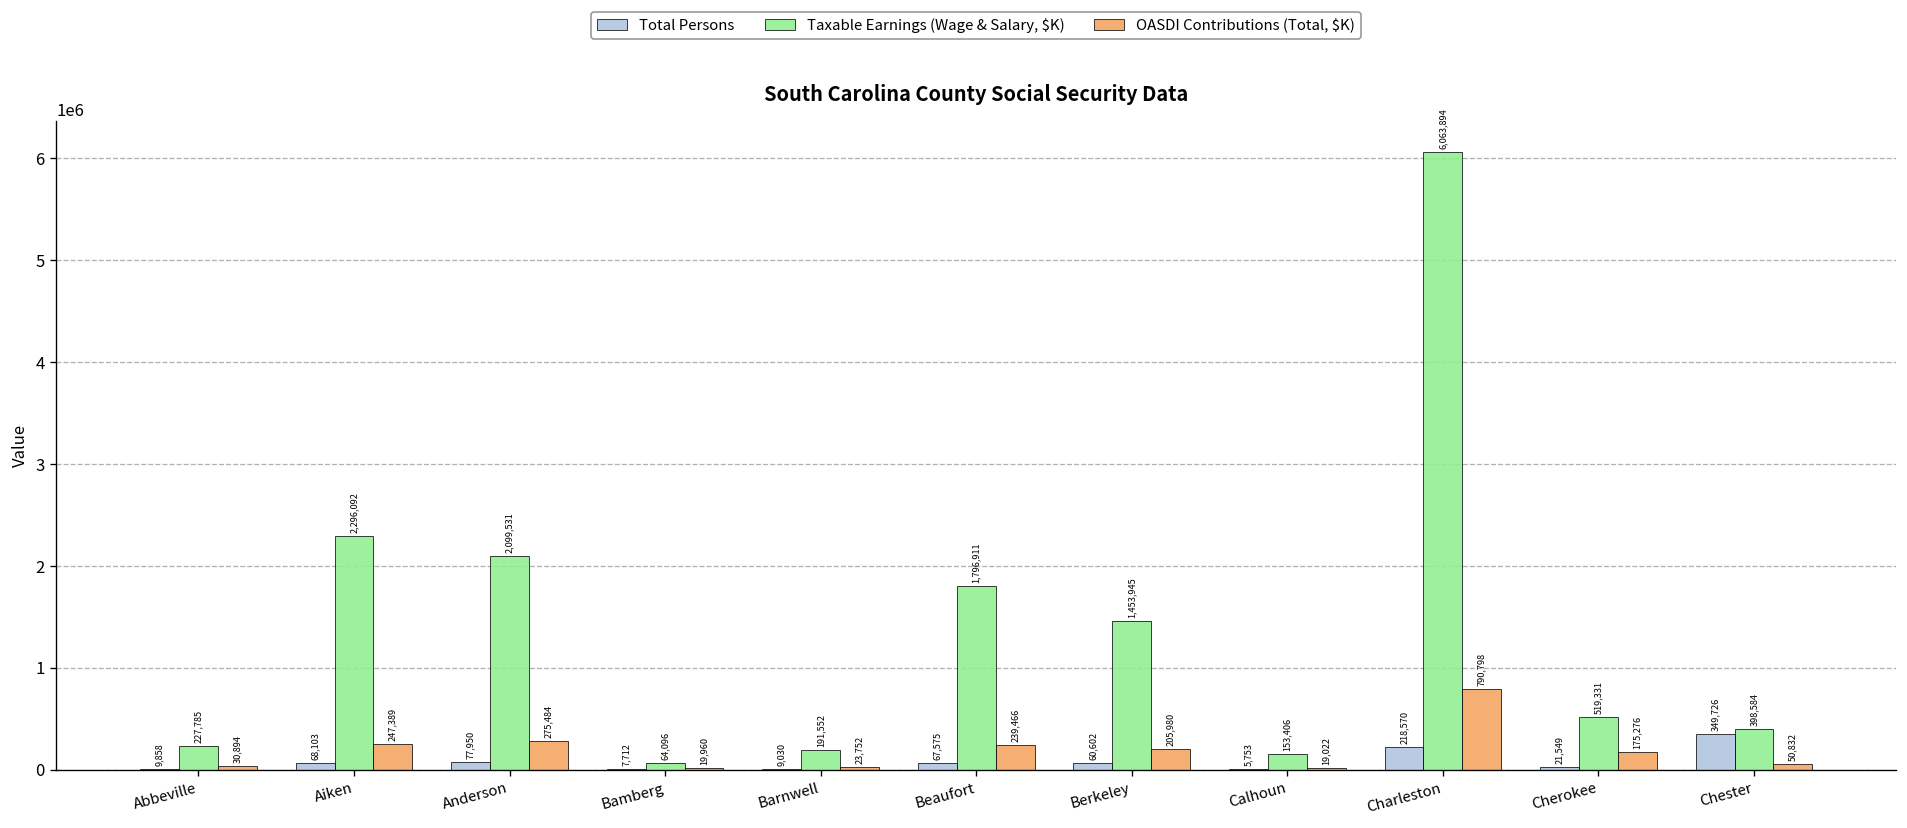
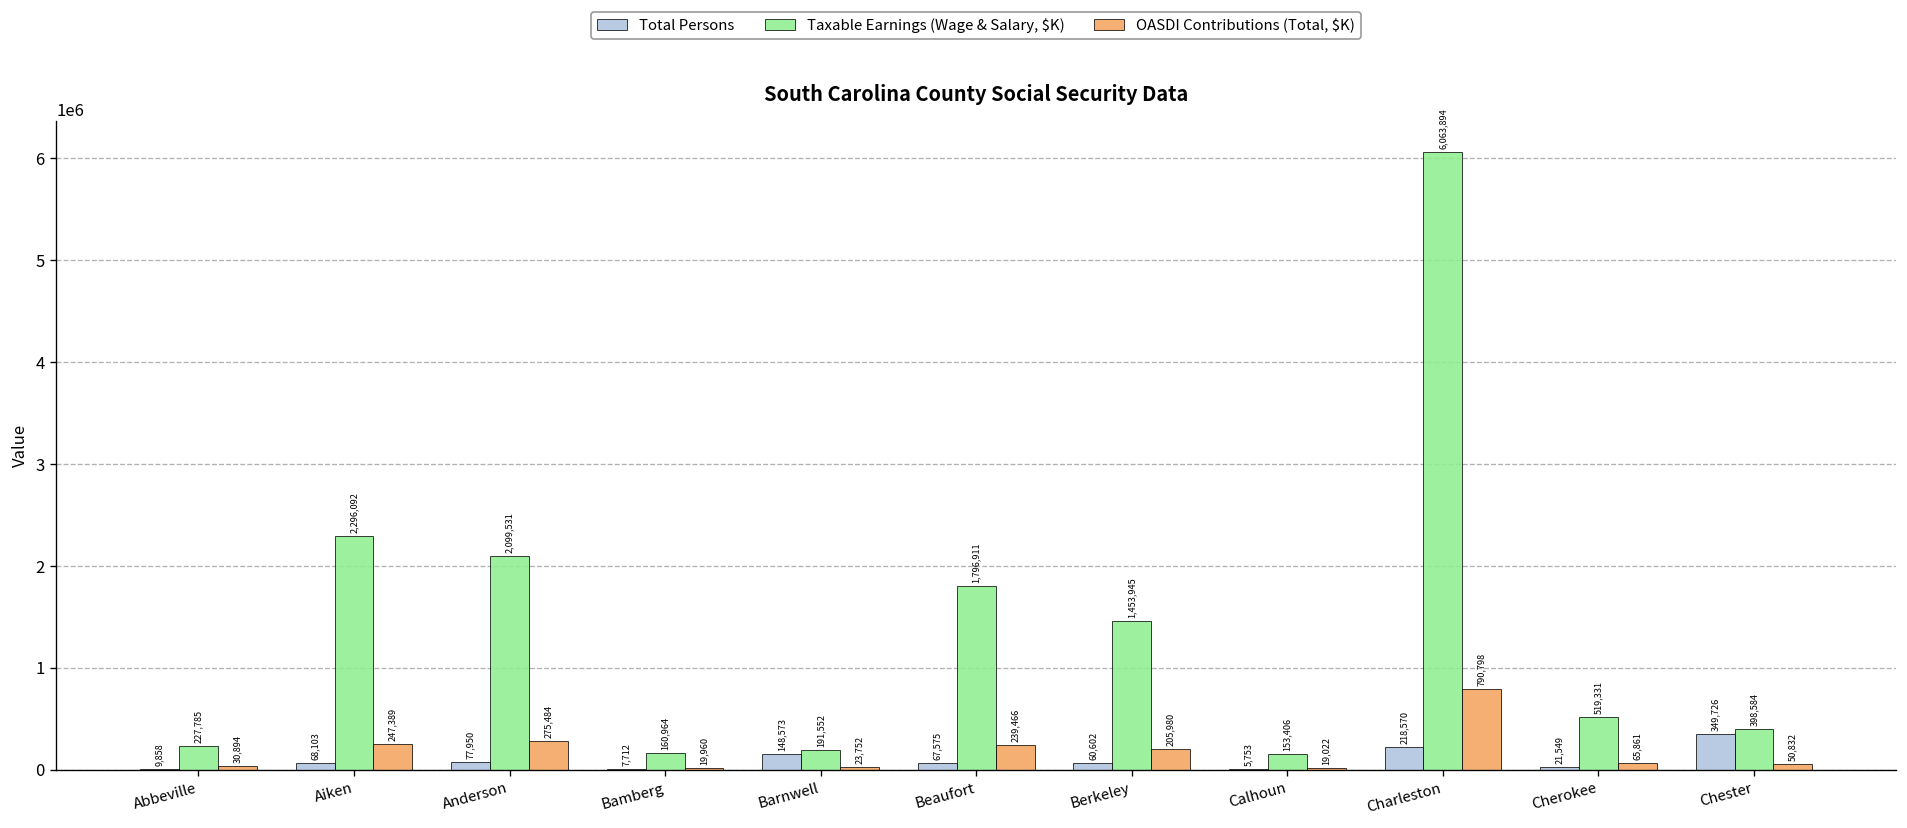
  {
    "Total Persons": {
      "Abbeville": "9,858",
      "Aiken": "68,103",
      "Anderson": "77,950",
      "Bamberg": "7,712",
-     "Barnwell": "9,030",
+     "Barnwell": "148,573",
      "Beaufort": "67,575",
      "Berkeley": "60,602",
      "Calhoun": "5,753",
      "Charleston": "218,570",
      "Cherokee": "21,549",
      "Chester": "349,726"
    },
    "Taxable Earnings (Wage & Salary, $K)": {
      "Abbeville": "227,785",
      "Aiken": "2,296,092",
      "Anderson": "2,099,531",
-     "Bamberg": "64,096",
+     "Bamberg": "160,964",
      "Barnwell": "191,552",
      "Beaufort": "1,796,911",
      "Berkeley": "1,453,945",
      "Calhoun": "153,406",
      "Charleston": "6,063,894",
      "Cherokee": "519,331",
      "Chester": "398,584"
    },
    "OASDI Contributions (Total, $K)": {
      "Abbeville": "30,894",
      "Aiken": "247,389",
      "Anderson": "275,484",
      "Bamberg": "19,960",
      "Barnwell": "23,752",
      "Beaufort": "239,466",
      "Berkeley": "205,980",
      "Calhoun": "19,022",
      "Charleston": "790,798",
-     "Cherokee": "175,276",
+     "Cherokee": "65,861",
      "Chester": "50,832"
    }
  }
